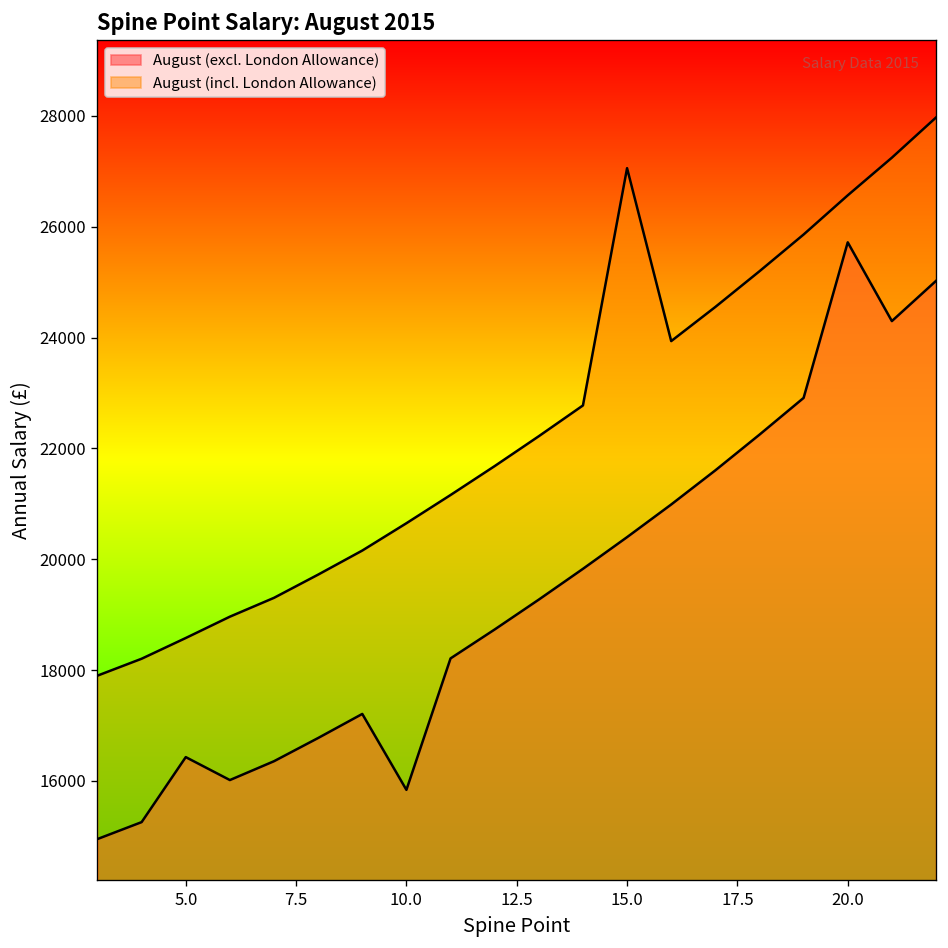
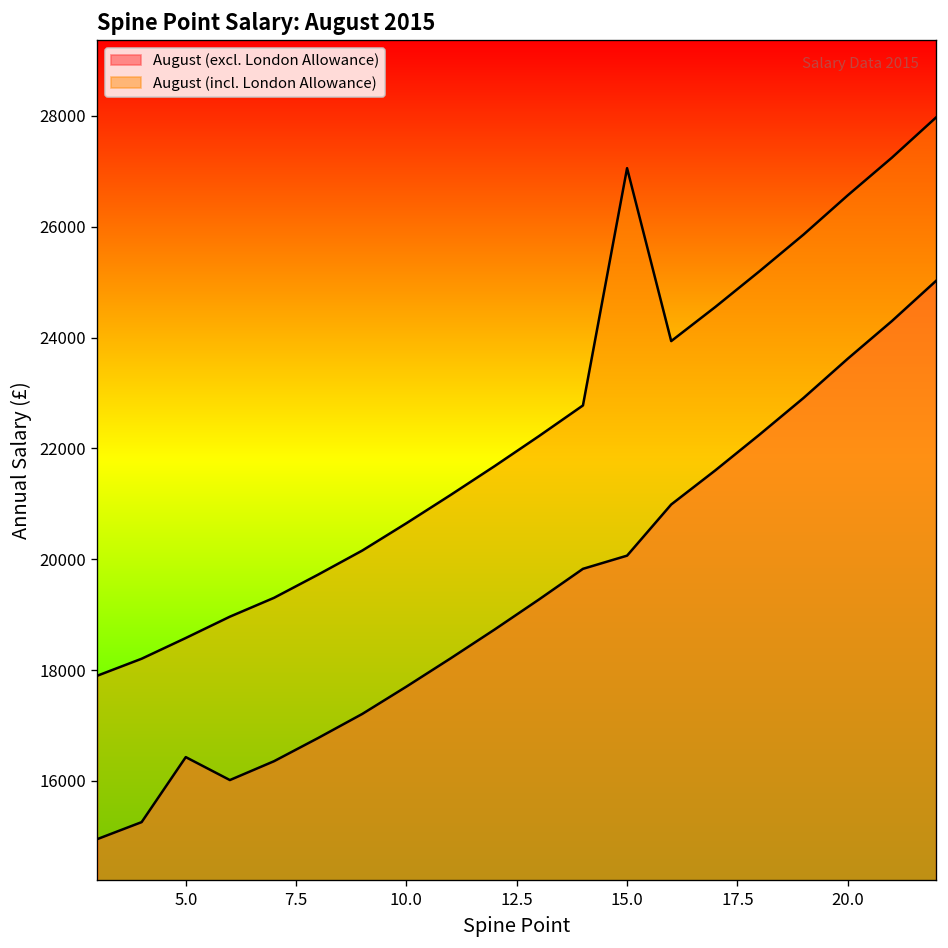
  {
    "August (excl. London Allowance)": {
      "5.0": 16400,
-     "10.0": 15800,
-     "15.0": 20400,
-     "20.0": 25700
+     "10.0": 17700,
+     "15.0": 20100,
+     "20.0": 23600
    },
    "August (incl. London Allowance)": {
      "5.0": 18600,
      "10.0": 20700,
      "15.0": 27100,
      "20.0": 26600
    }
  }
